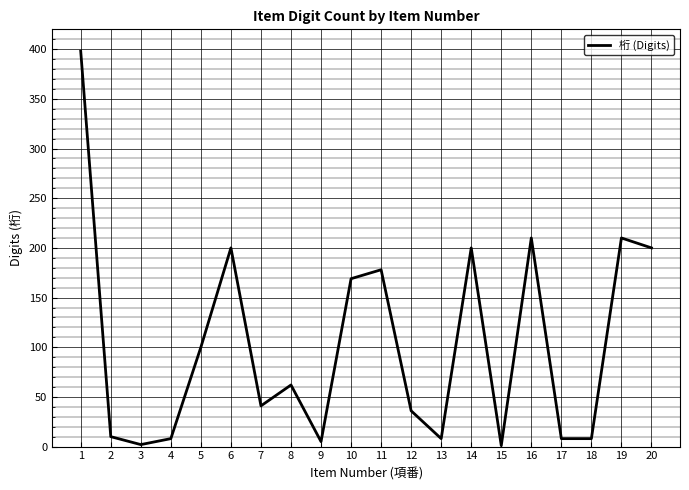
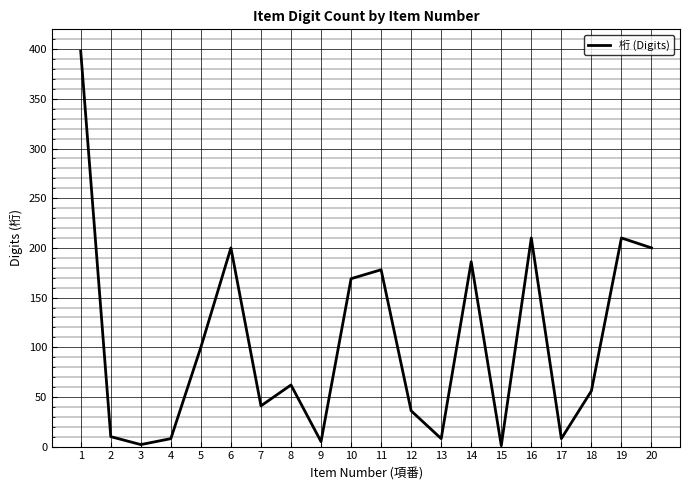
  {
    "1": 400,
    "2": 10,
    "3": 0,
    "4": 10,
    "5": 100,
    "6": 200,
    "7": 40,
    "8": 60,
    "9": 10,
    "10": 170,
    "11": 180,
    "12": 40,
    "13": 10,
-   "14": 200,
+   "14": 190,
    "15": 0,
    "16": 210,
    "17": 10,
-   "18": 10,
+   "18": 60,
    "19": 210,
    "20": 200
  }
